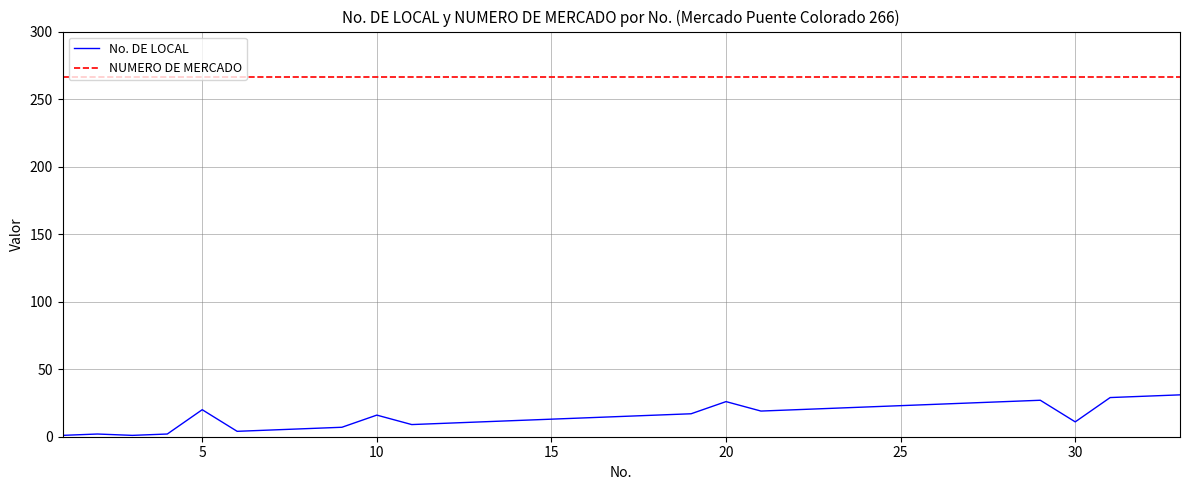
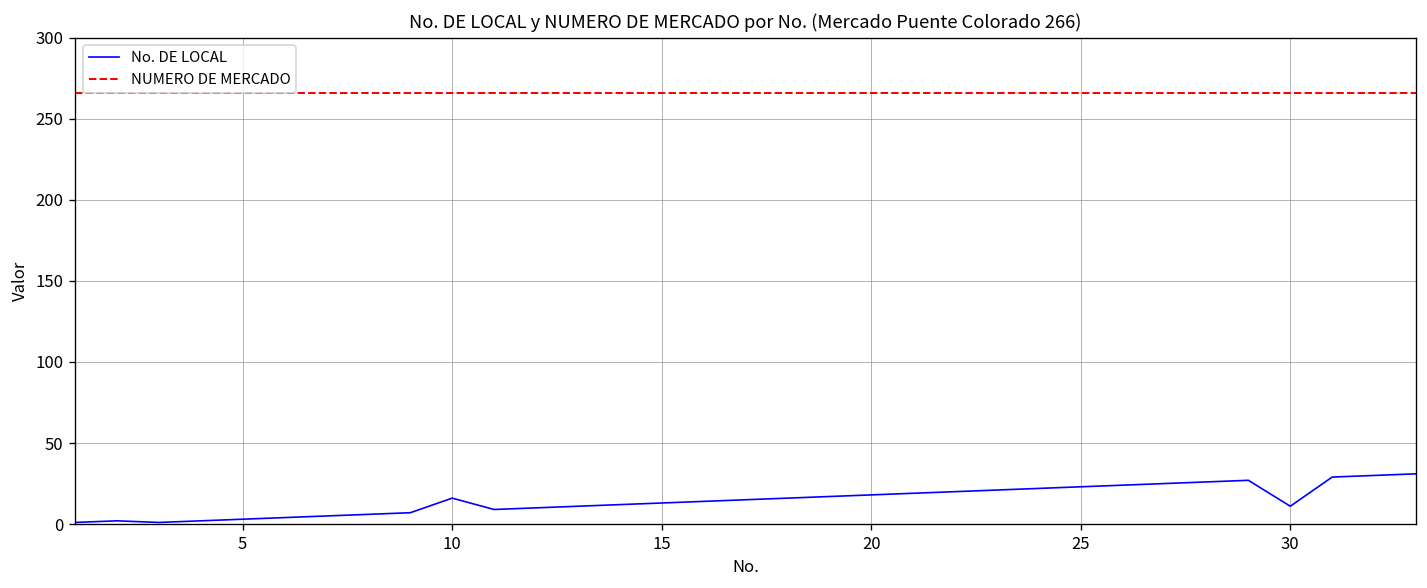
  {
    "No. DE LOCAL": {
-     "5": 20,
+     "5": 3,
      "10": 16,
      "15": 13,
-     "20": 26,
+     "20": 18,
      "25": 23,
      "30": 11
    },
    "NUMERO DE MERCADO": {
      "10": 266,
      "15": 266,
      "20": 266,
      "25": 266,
      "30": 266
    }
  }
